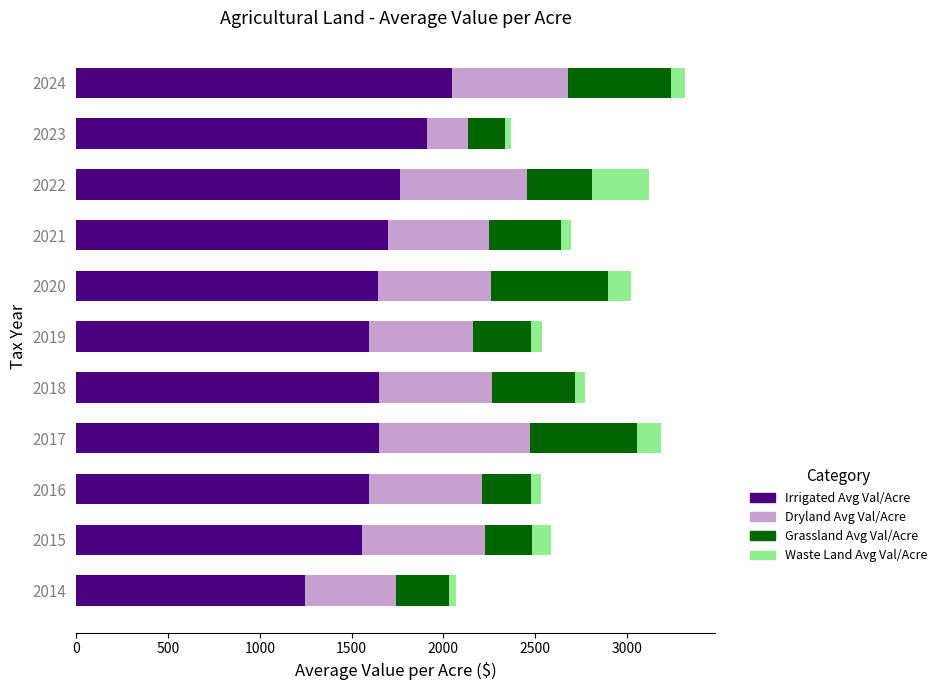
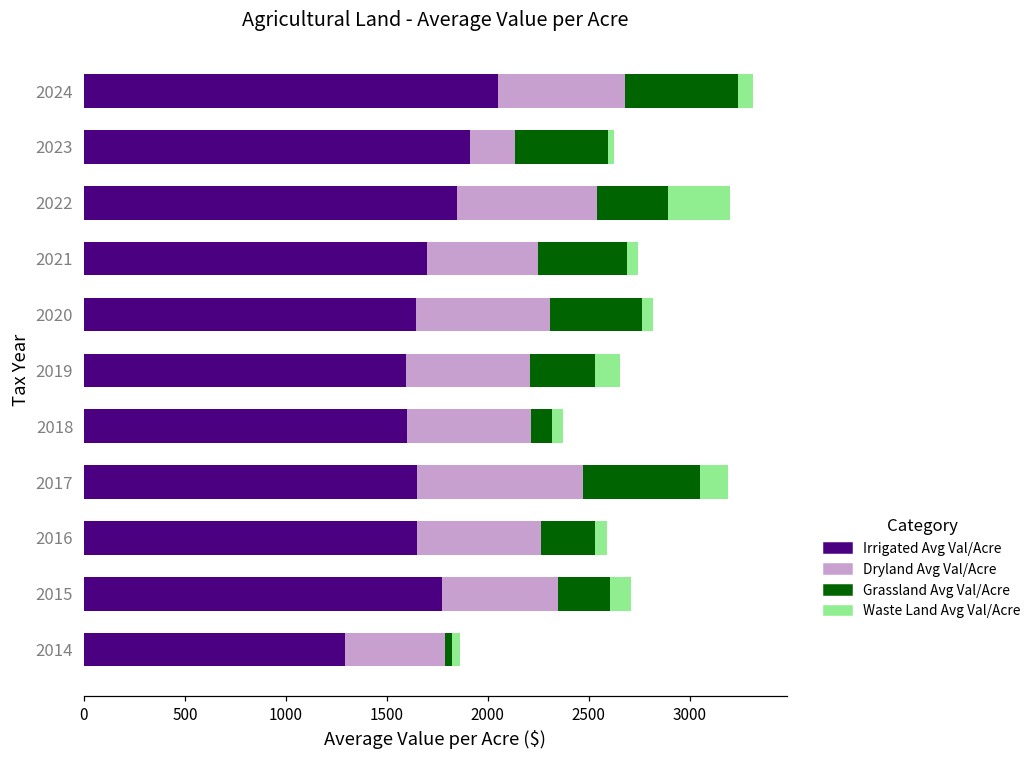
  {
    "Irrigated Avg Val/Acre": {
      "2024": 2050,
      "2023": 1910,
-     "2022": 1760,
+     "2022": 1850,
      "2021": 1700,
      "2020": 1640,
      "2019": 1590,
-     "2018": 1650,
+     "2018": 1600,
      "2017": 1650,
-     "2016": 1600,
-     "2015": 1560,
-     "2014": 1240
+     "2016": 1650,
+     "2015": 1770,
+     "2014": 1290
    },
    "Dryland Avg Val/Acre": {
      "2024": 630,
      "2023": 220,
      "2022": 690,
      "2021": 550,
-     "2020": 620,
-     "2019": 570,
+     "2020": 660,
+     "2019": 610,
      "2018": 610,
      "2017": 820,
      "2016": 610,
-     "2015": 670,
+     "2015": 570,
      "2014": 500
    },
    "Grassland Avg Val/Acre": {
      "2024": 560,
-     "2023": 200,
+     "2023": 460,
      "2022": 350,
-     "2021": 390,
-     "2020": 640,
+     "2021": 440,
+     "2020": 460,
      "2019": 320,
-     "2018": 450,
+     "2018": 100,
      "2017": 580,
      "2016": 270,
      "2015": 260,
-     "2014": 290
+     "2014": 30
    },
    "Waste Land Avg Val/Acre": {
      "2024": 80,
      "2023": 30,
      "2022": 310,
      "2021": 60,
-     "2020": 130,
-     "2019": 60,
+     "2020": 60,
+     "2019": 130,
      "2018": 60,
      "2017": 130,
      "2016": 60,
      "2015": 100,
      "2014": 40
    }
  }
